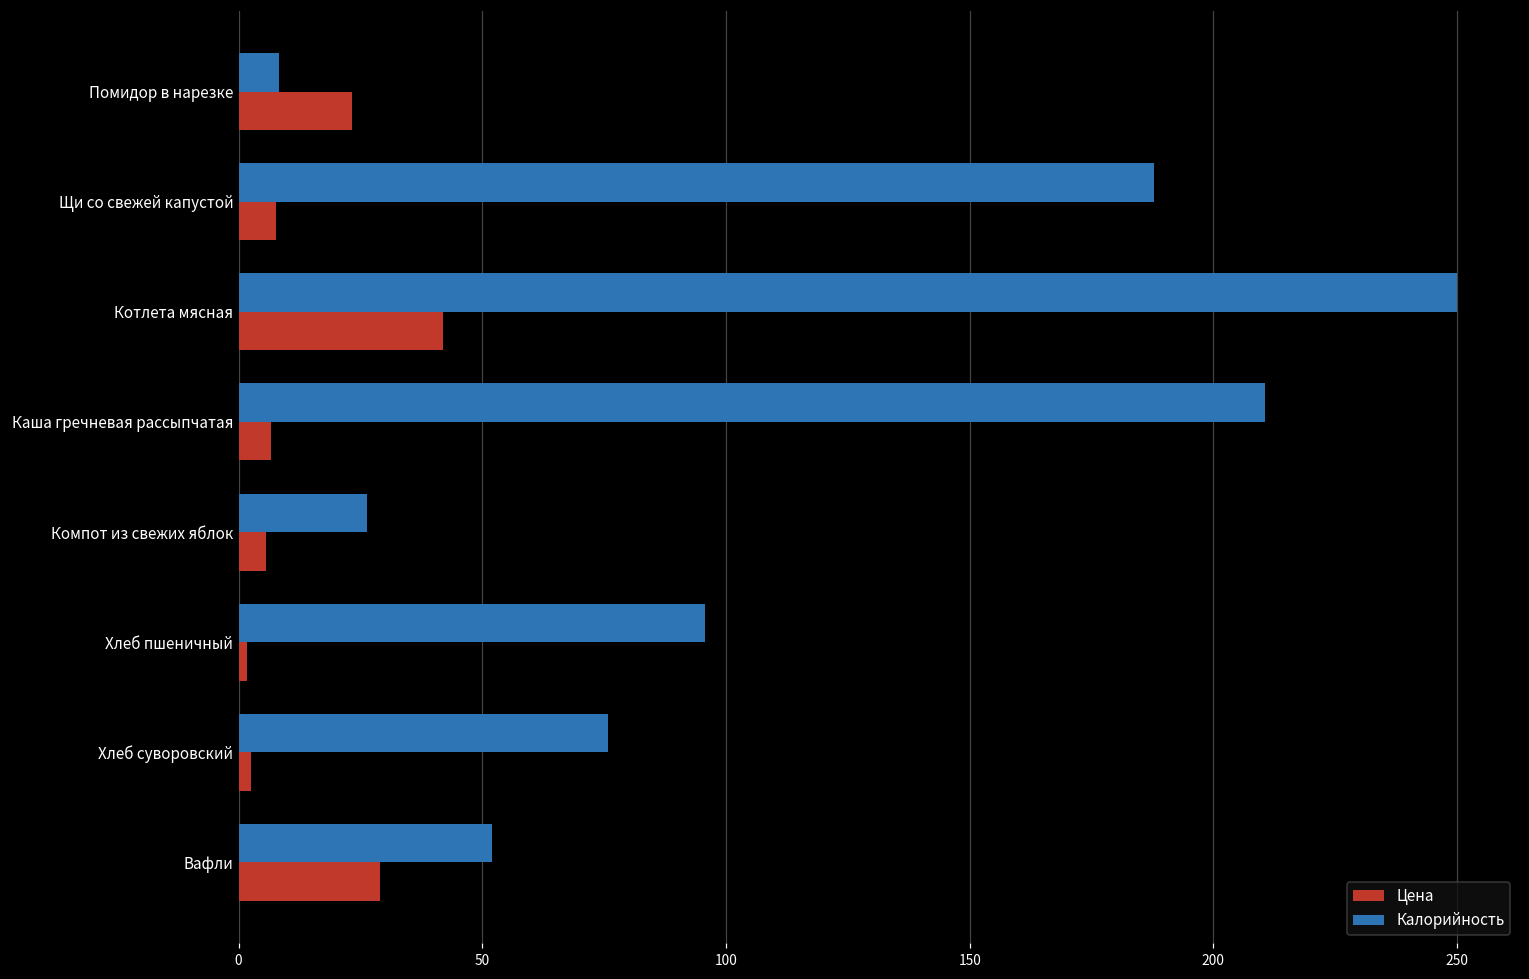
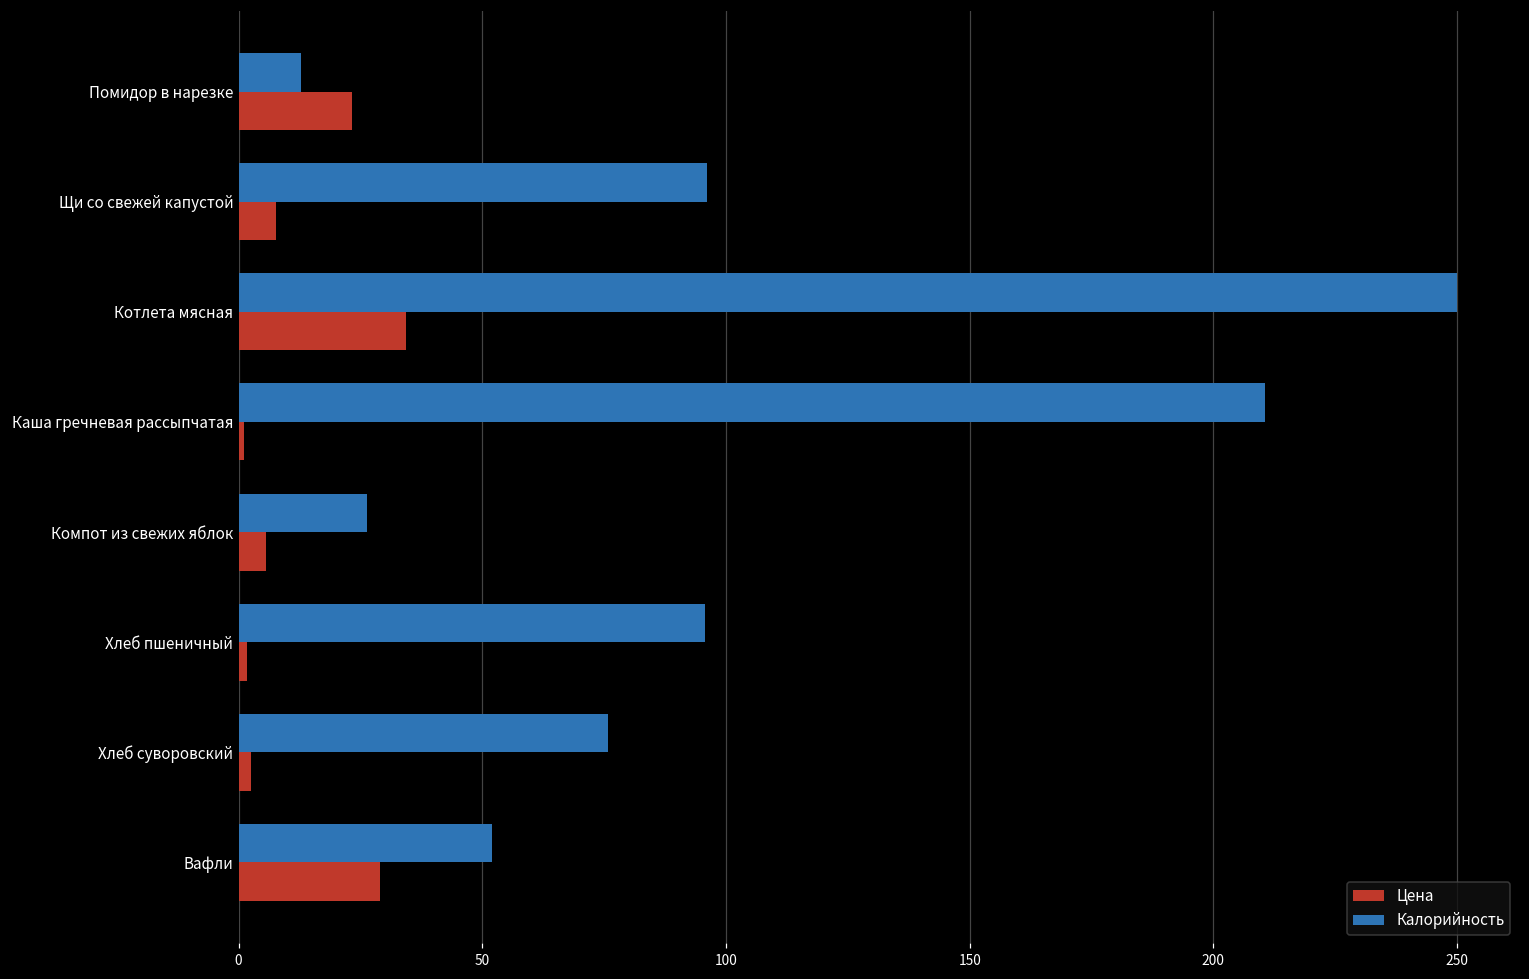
  {
    "Цена": {
      "Помидор в нарезке": 23,
      "Щи со свежей капустой": 8,
-     "Котлета мясная": 42,
-     "Каша гречневая рассыпчатая": 7,
+     "Котлета мясная": 34,
+     "Каша гречневая рассыпчатая": 1,
      "Компот из свежих яблок": 6,
      "Хлеб пшеничный": 2,
      "Хлеб суворовский": 3,
      "Вафли": 29
    },
    "Калорийность": {
-     "Помидор в нарезке": 8,
-     "Щи со свежей капустой": 188,
+     "Помидор в нарезке": 13,
+     "Щи со свежей капустой": 96,
      "Котлета мясная": 250,
      "Каша гречневая рассыпчатая": 211,
      "Компот из свежих яблок": 26,
      "Хлеб пшеничный": 96,
      "Хлеб суворовский": 76,
      "Вафли": 52
    }
  }
